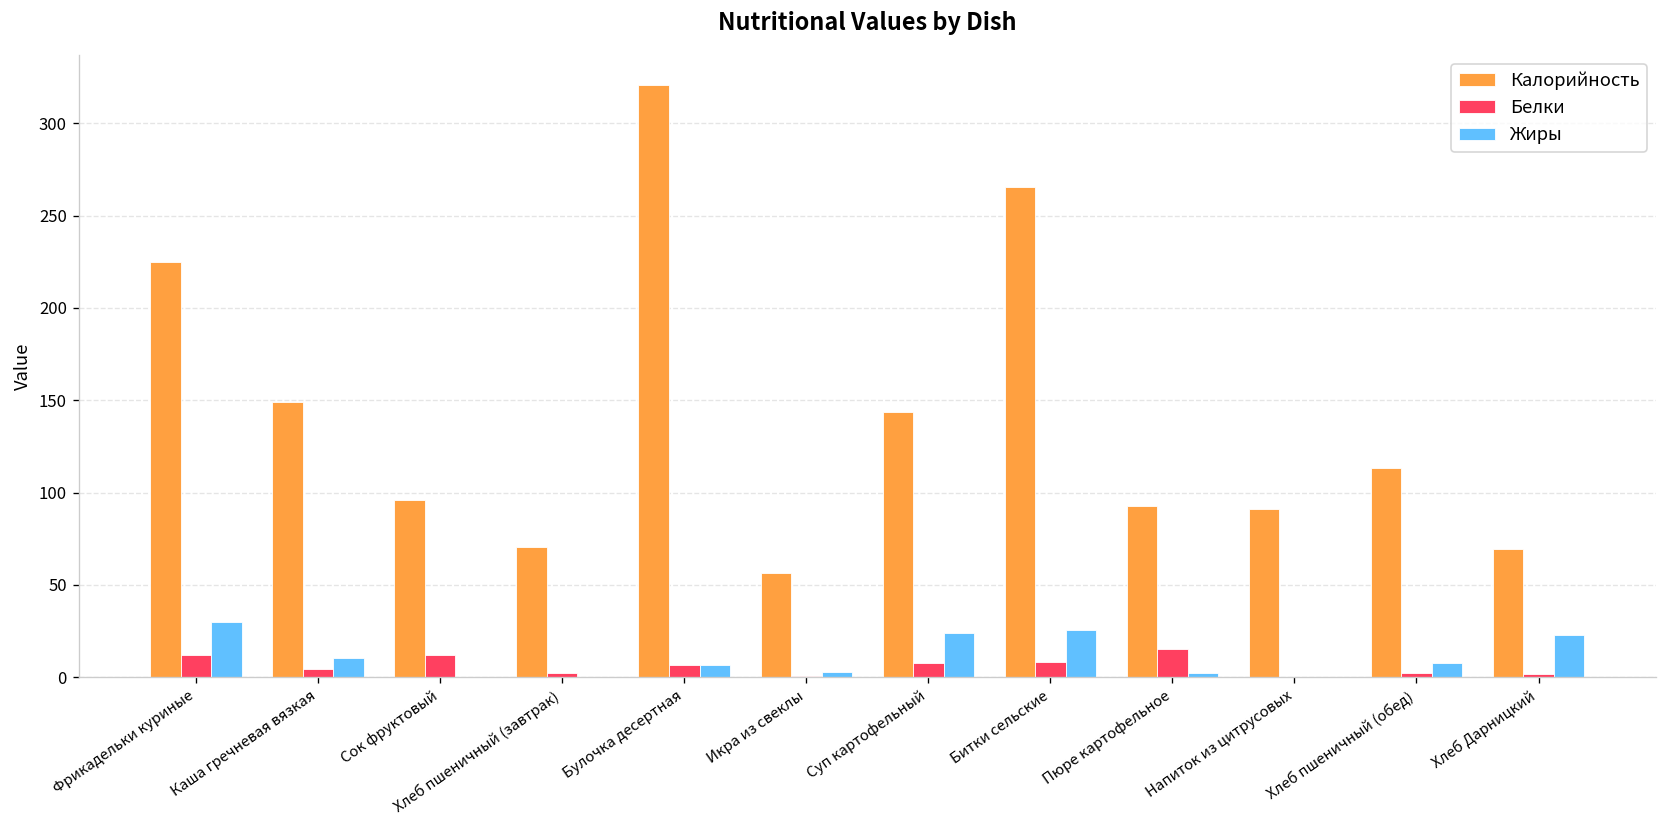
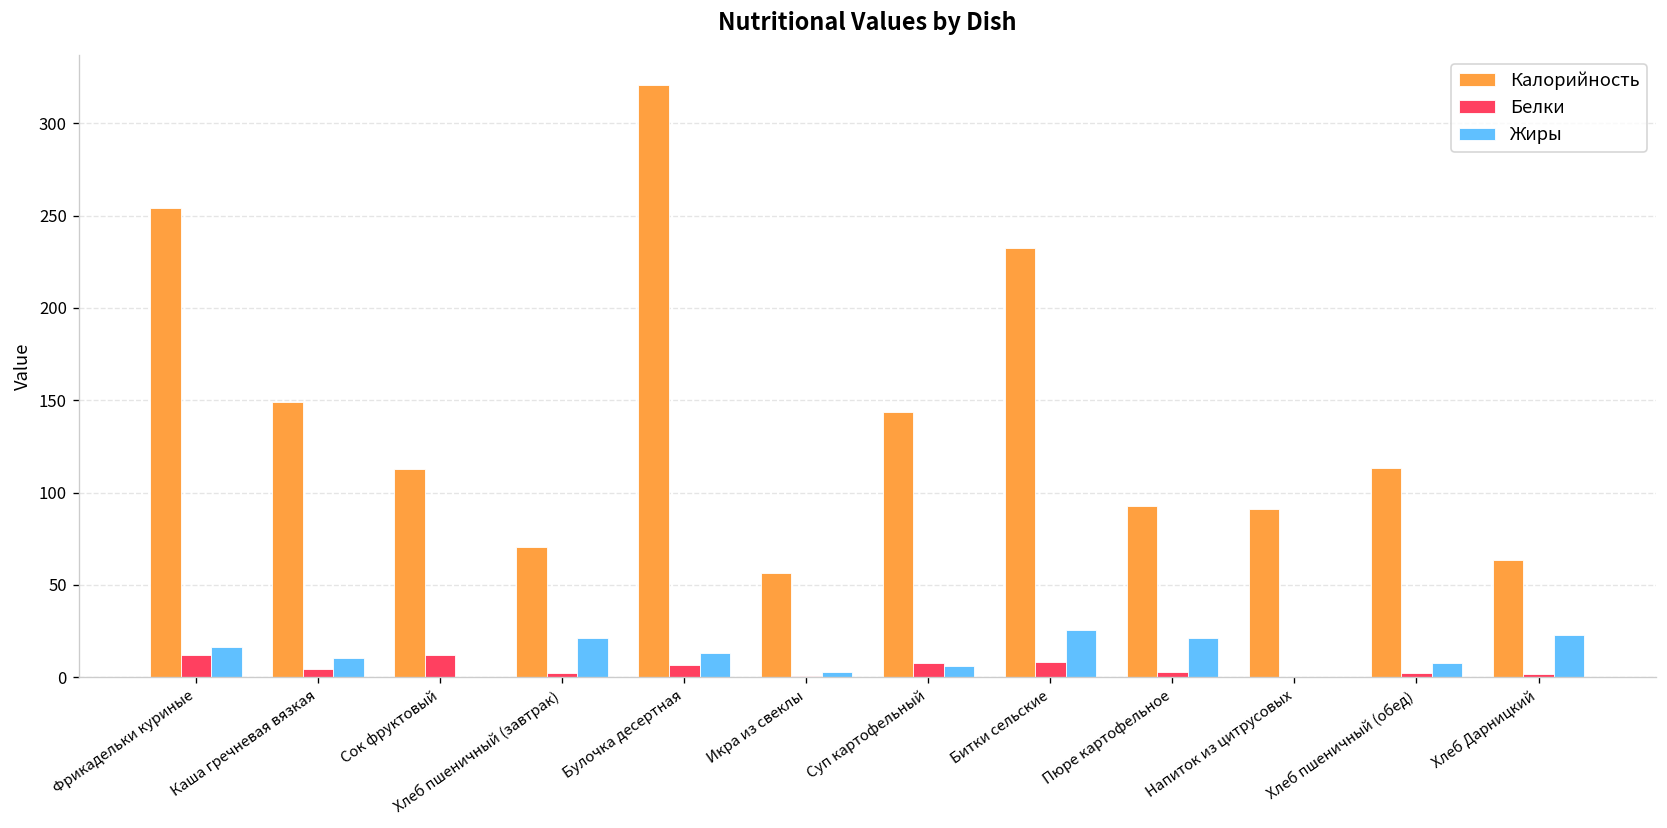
  {
    "Калорийность": {
-     "Фрикадельки куриные": 225,
+     "Фрикадельки куриные": 254,
      "Каша гречневая вязкая": 149,
-     "Сок фруктовый": 96,
+     "Сок фруктовый": 113,
      "Хлеб пшеничный (завтрак)": 70,
      "Булочка десертная": 321,
      "Икра из свеклы": 57,
      "Суп картофельный": 144,
-     "Битки сельские": 265,
+     "Битки сельские": 232,
      "Пюре картофельное": 93,
      "Напиток из цитрусовых": 91,
      "Хлеб пшеничный (обед)": 113,
-     "Хлеб Дарницкий": 70
+     "Хлеб Дарницкий": 64
    },
    "Белки": {
      "Фрикадельки куриные": 12,
      "Каша гречневая вязкая": 4,
      "Сок фруктовый": 12,
      "Хлеб пшеничный (завтрак)": 2,
      "Булочка десертная": 7,
      "Суп картофельный": 8,
      "Битки сельские": 8,
-     "Пюре картофельное": 15,
+     "Пюре картофельное": 3,
      "Хлеб пшеничный (обед)": 2,
      "Хлеб Дарницкий": 2
    },
    "Жиры": {
-     "Фрикадельки куриные": 30,
+     "Фрикадельки куриные": 16,
      "Каша гречневая вязкая": 10,
-     "Хлеб пшеничный (завтрак)": 0,
-     "Булочка десертная": 7,
+     "Хлеб пшеничный (завтрак)": 21,
+     "Булочка десертная": 13,
      "Икра из свеклы": 3,
-     "Суп картофельный": 24,
+     "Суп картофельный": 6,
      "Битки сельские": 26,
-     "Пюре картофельное": 2,
+     "Пюре картофельное": 21,
      "Хлеб пшеничный (обед)": 8,
      "Хлеб Дарницкий": 23
    }
  }
